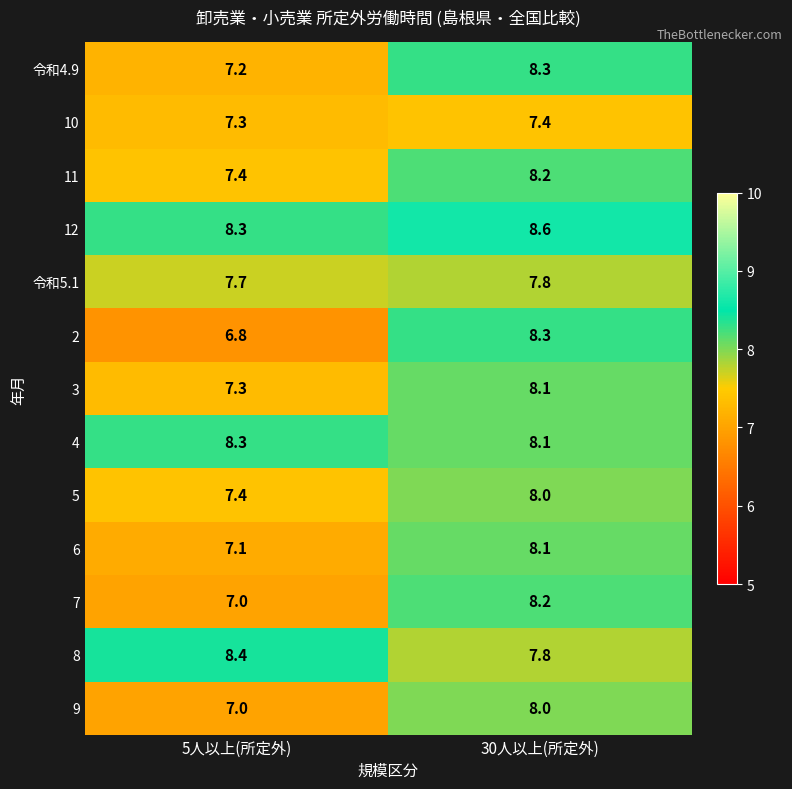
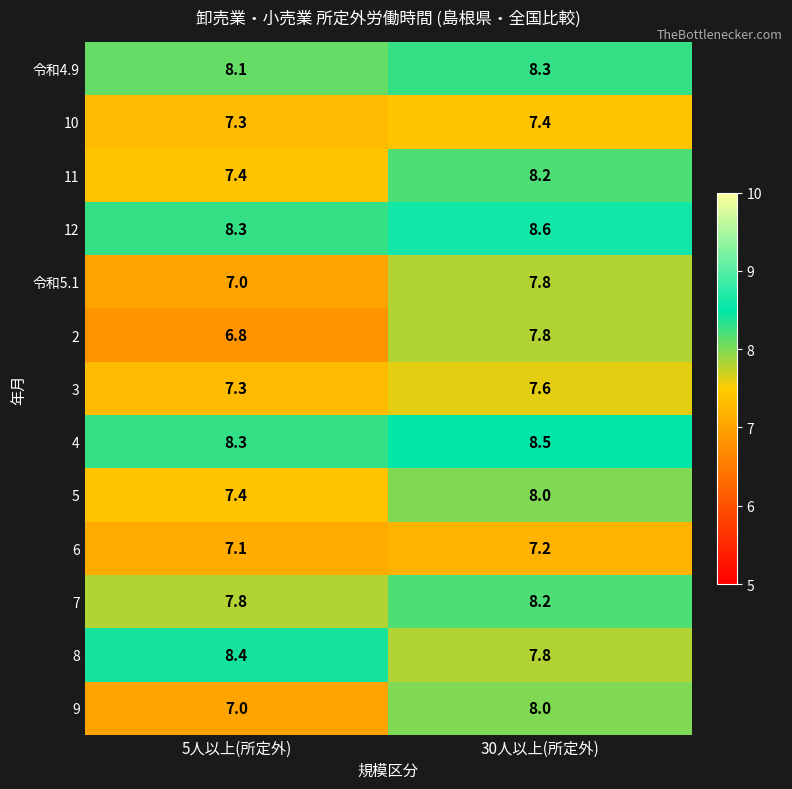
  {
    "令和4.9": {
-     "5人以上(所定外)": 7.2,
+     "5人以上(所定外)": 8.1,
      "30人以上(所定外)": 8.3
    },
    "10": {
      "5人以上(所定外)": 7.3,
      "30人以上(所定外)": 7.4
    },
    "11": {
      "5人以上(所定外)": 7.4,
      "30人以上(所定外)": 8.2
    },
    "12": {
      "5人以上(所定外)": 8.3,
      "30人以上(所定外)": 8.6
    },
    "令和5.1": {
-     "5人以上(所定外)": 7.7,
+     "5人以上(所定外)": 7.0,
      "30人以上(所定外)": 7.8
    },
    "2": {
      "5人以上(所定外)": 6.8,
-     "30人以上(所定外)": 8.3
+     "30人以上(所定外)": 7.8
    },
    "3": {
      "5人以上(所定外)": 7.3,
-     "30人以上(所定外)": 8.1
+     "30人以上(所定外)": 7.6
    },
    "4": {
      "5人以上(所定外)": 8.3,
-     "30人以上(所定外)": 8.1
+     "30人以上(所定外)": 8.5
    },
    "5": {
      "5人以上(所定外)": 7.4,
      "30人以上(所定外)": 8.0
    },
    "6": {
      "5人以上(所定外)": 7.1,
-     "30人以上(所定外)": 8.1
+     "30人以上(所定外)": 7.2
    },
    "7": {
-     "5人以上(所定外)": 7.0,
+     "5人以上(所定外)": 7.8,
      "30人以上(所定外)": 8.2
    },
    "8": {
      "5人以上(所定外)": 8.4,
      "30人以上(所定外)": 7.8
    },
    "9": {
      "5人以上(所定外)": 7.0,
      "30人以上(所定外)": 8.0
    }
  }
